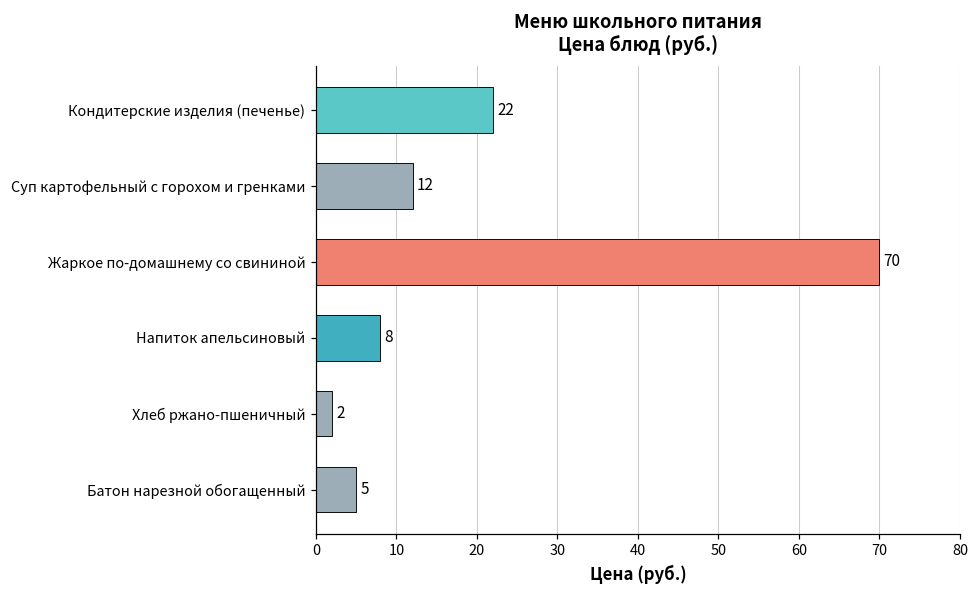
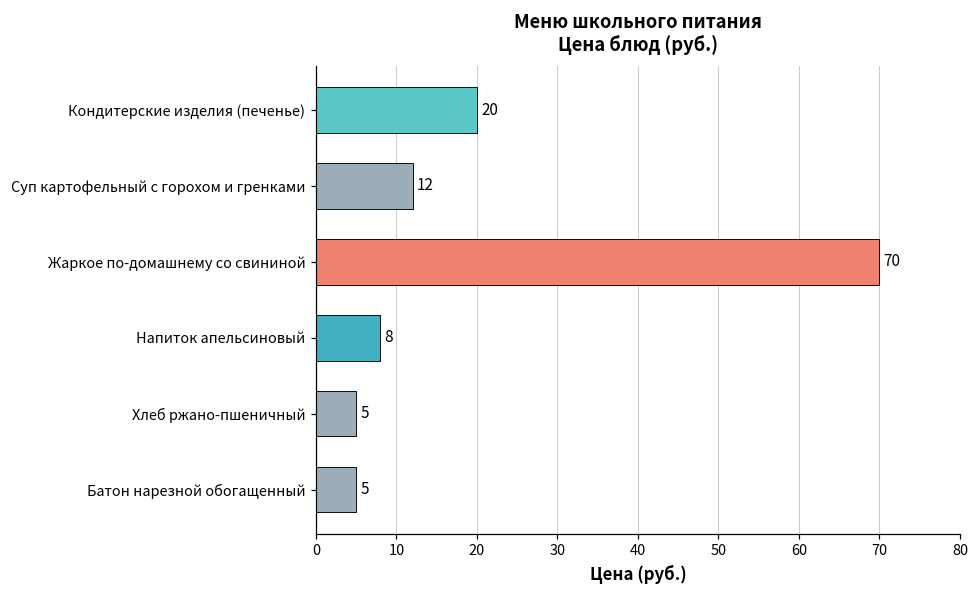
  {
-   "Кондитерские изделия (печенье)": 22,
+   "Кондитерские изделия (печенье)": 20,
    "Суп картофельный с горохом и гренками": 12,
    "Жаркое по-домашнему со свининой": 70,
    "Напиток апельсиновый": 8,
-   "Хлеб ржано-пшеничный": 2,
+   "Хлеб ржано-пшеничный": 5,
    "Батон нарезной обогащенный": 5
  }
